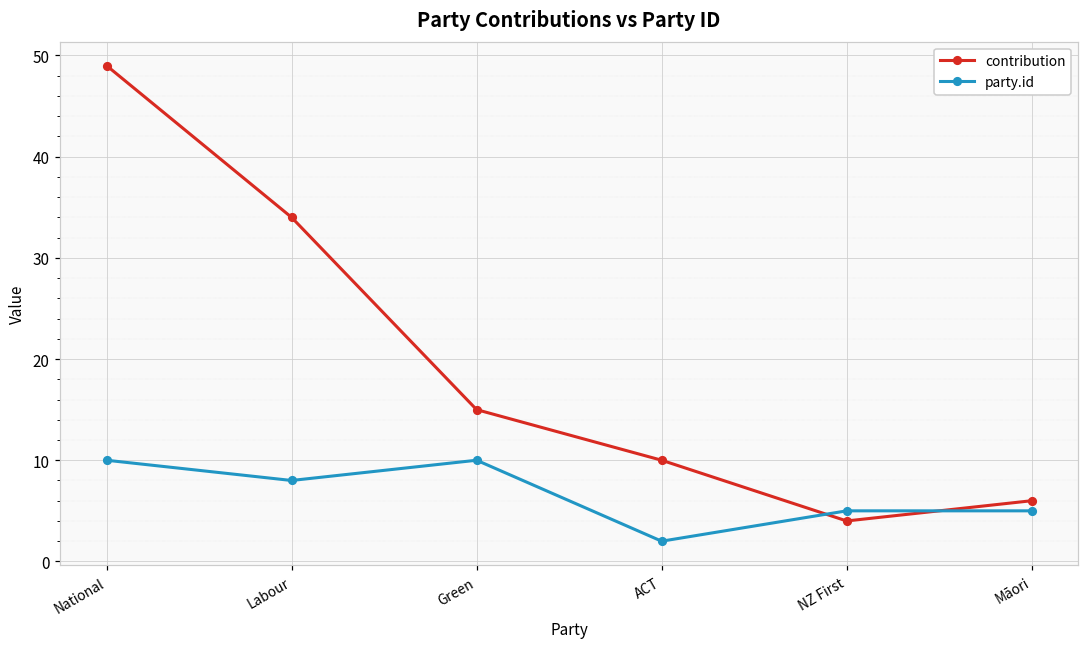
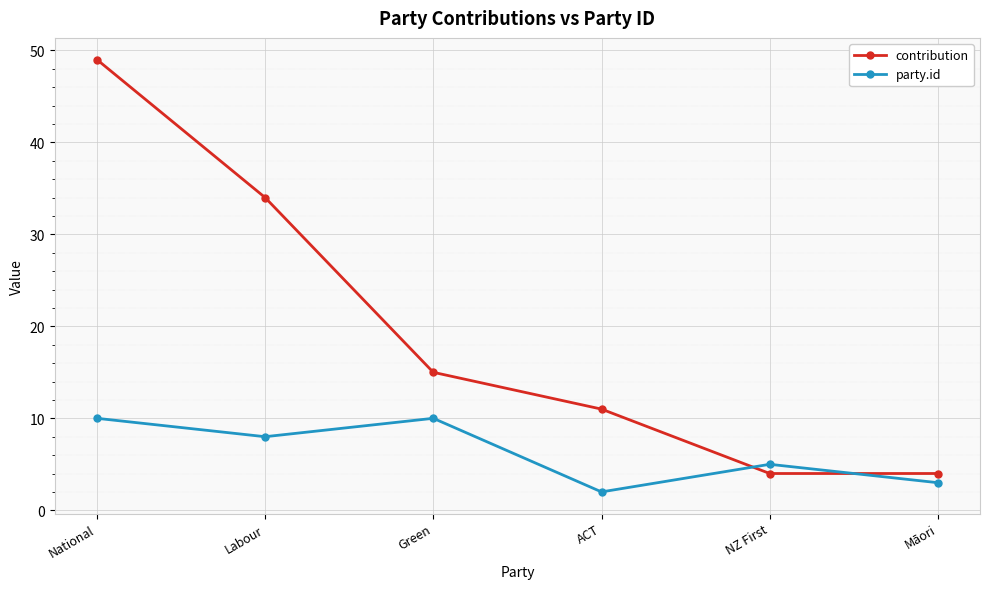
  {
    "contribution": {
      "National": 49,
      "Labour": 34,
      "Green": 15,
-     "ACT": 10,
+     "ACT": 11,
      "NZ First": 4,
-     "Māori": 6
+     "Māori": 4
    },
    "party.id": {
      "National": 10,
      "Labour": 8,
      "Green": 10,
      "ACT": 2,
      "NZ First": 5,
-     "Māori": 5
+     "Māori": 3
    }
  }
